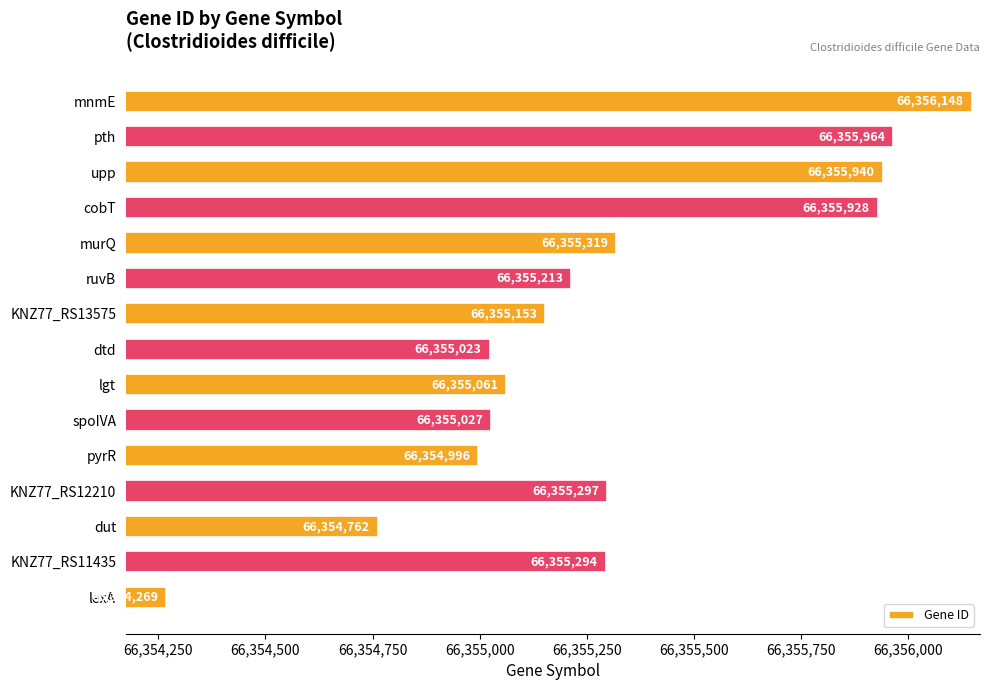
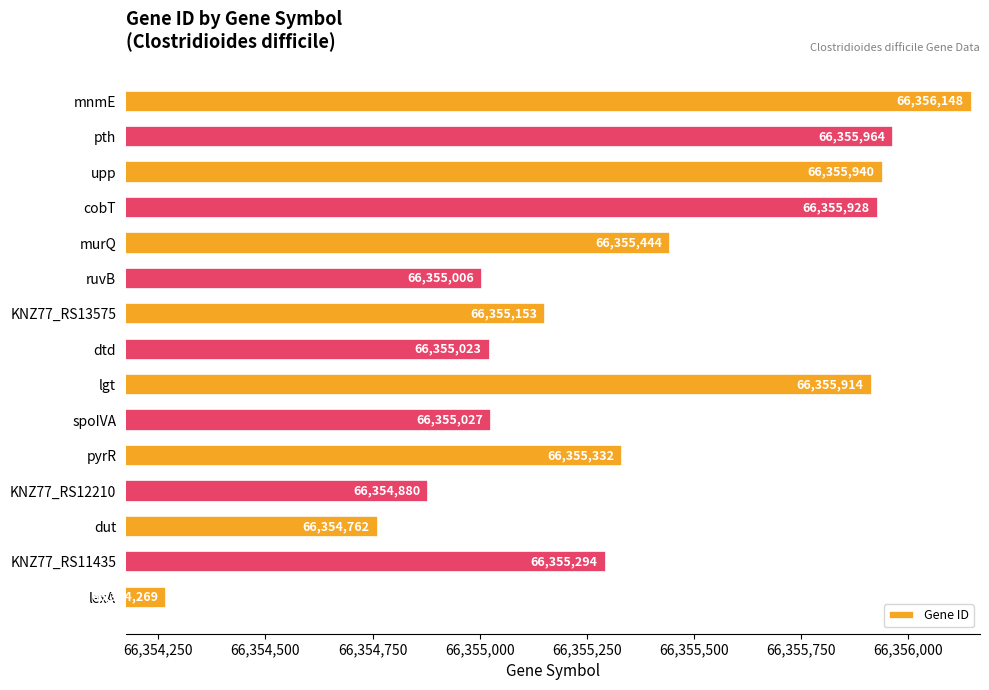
  {
    "mnmE": "66,356,148",
    "pth": "66,355,964",
    "upp": "66,355,940",
    "cobT": "66,355,928",
-   "murQ": "66,355,319",
-   "ruvB": "66,355,213",
+   "murQ": "66,355,444",
+   "ruvB": "66,355,006",
    "KNZ77_RS13575": "66,355,153",
    "dtd": "66,355,023",
-   "lgt": "66,355,061",
+   "lgt": "66,355,914",
    "spoIVA": "66,355,027",
-   "pyrR": "66,354,996",
-   "KNZ77_RS12210": "66,355,297",
+   "pyrR": "66,355,332",
+   "KNZ77_RS12210": "66,354,880",
    "dut": "66,354,762",
    "KNZ77_RS11435": "66,355,294",
    "lexA": "66,354,269"
  }
